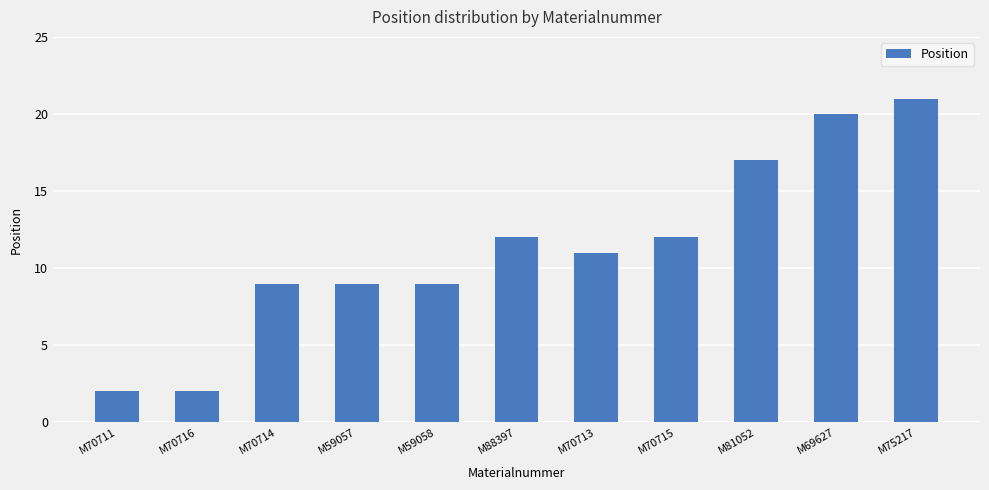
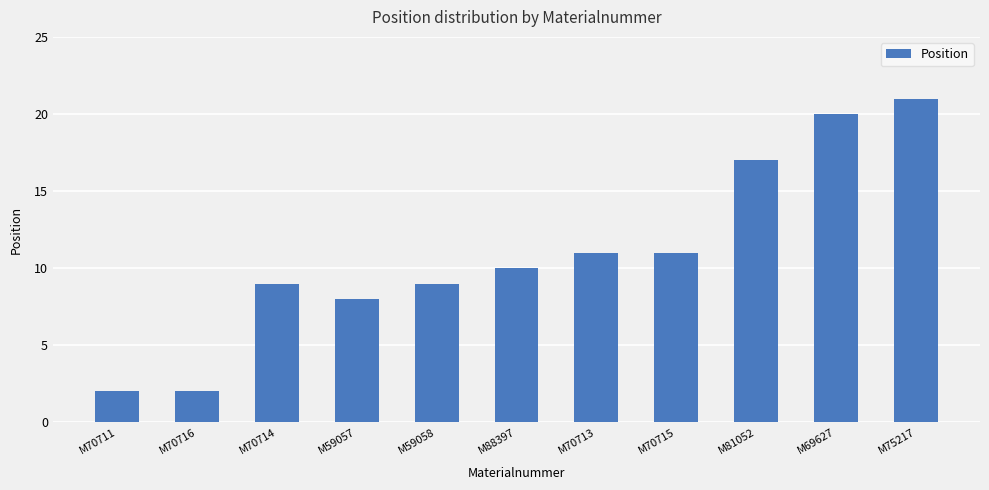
  {
    "M70711": 2,
    "M70716": 2,
    "M70714": 9,
-   "M59057": 9,
+   "M59057": 8,
    "M59058": 9,
-   "M88397": 12,
+   "M88397": 10,
    "M70713": 11,
-   "M70715": 12,
+   "M70715": 11,
    "M81052": 17,
    "M69627": 20,
    "M75217": 21
  }
